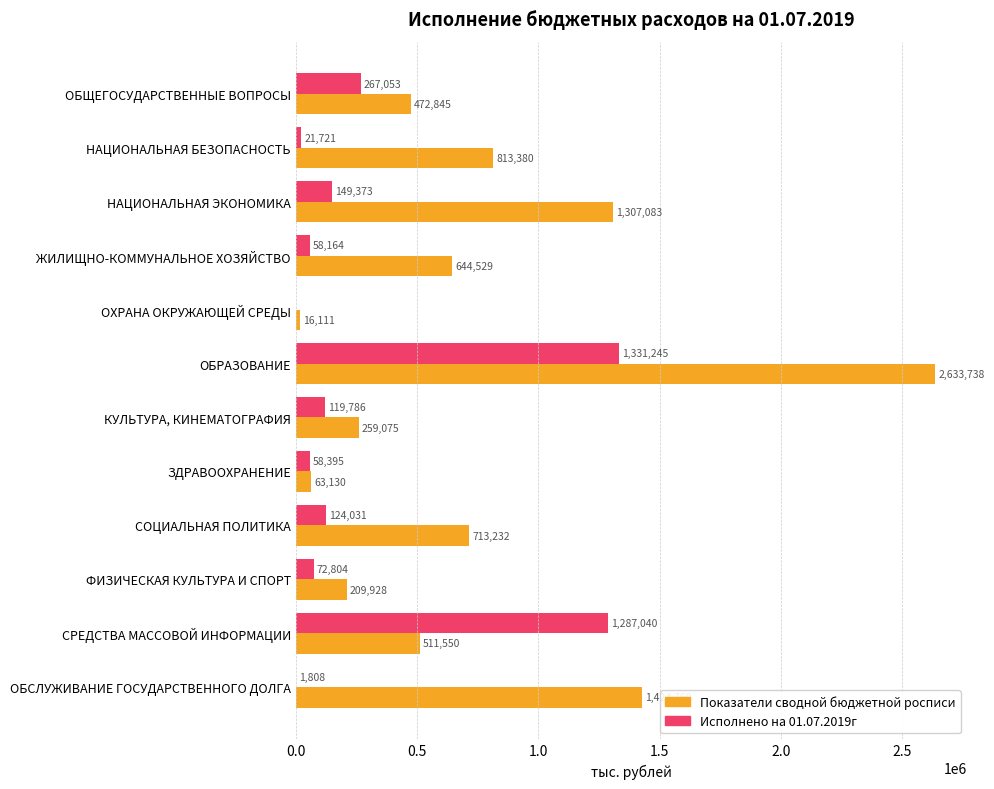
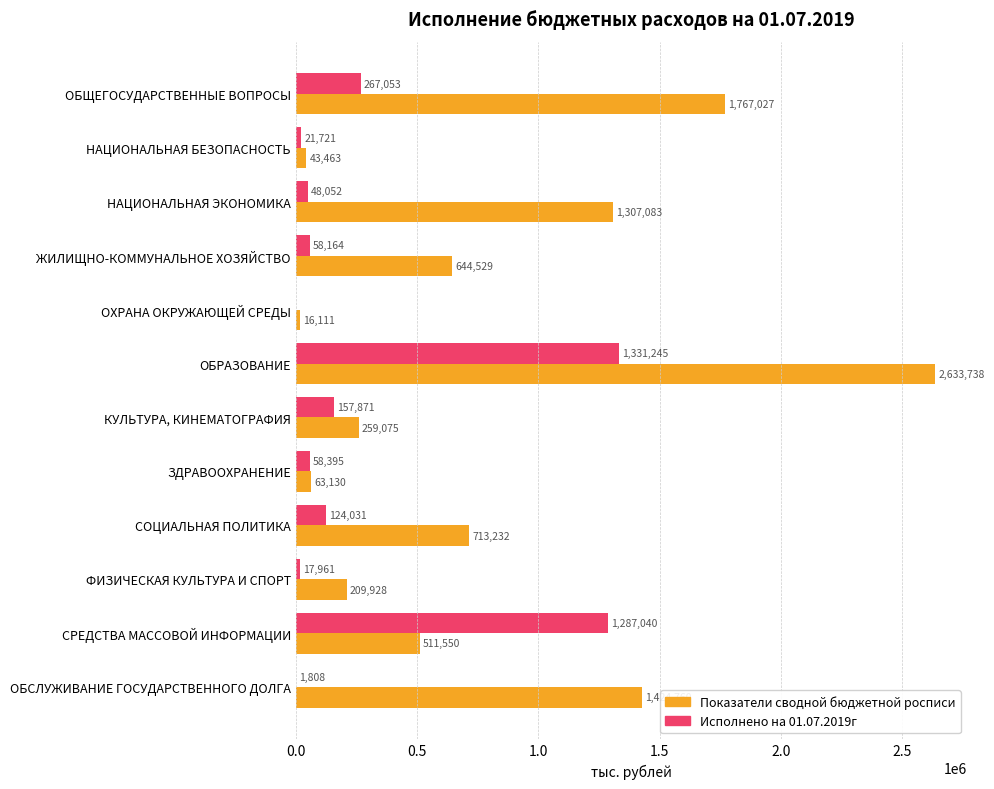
  {
    "Показатели сводной бюджетной росписи": {
-     "ОБЩЕГОСУДАРСТВЕННЫЕ ВОПРОСЫ": "472,845",
-     "НАЦИОНАЛЬНАЯ БЕЗОПАСНОСТЬ": "813,380",
+     "ОБЩЕГОСУДАРСТВЕННЫЕ ВОПРОСЫ": "1,767,027",
+     "НАЦИОНАЛЬНАЯ БЕЗОПАСНОСТЬ": "43,463",
      "НАЦИОНАЛЬНАЯ ЭКОНОМИКА": "1,307,083",
      "ЖИЛИЩНО-КОММУНАЛЬНОЕ ХОЗЯЙСТВО": "644,529",
      "ОХРАНА ОКРУЖАЮЩЕЙ СРЕДЫ": "16,111",
      "ОБРАЗОВАНИЕ": "2,633,738",
      "КУЛЬТУРА, КИНЕМАТОГРАФИЯ": "259,075",
      "ЗДРАВООХРАНЕНИЕ": "63,130",
      "СОЦИАЛЬНАЯ ПОЛИТИКА": "713,232",
      "ФИЗИЧЕСКАЯ КУЛЬТУРА И СПОРТ": "209,928",
      "СРЕДСТВА МАССОВОЙ ИНФОРМАЦИИ": "511,550"
    },
    "Исполнено на 01.07.2019г": {
      "ОБЩЕГОСУДАРСТВЕННЫЕ ВОПРОСЫ": "267,053",
      "НАЦИОНАЛЬНАЯ БЕЗОПАСНОСТЬ": "21,721",
-     "НАЦИОНАЛЬНАЯ ЭКОНОМИКА": "149,373",
+     "НАЦИОНАЛЬНАЯ ЭКОНОМИКА": "48,052",
      "ЖИЛИЩНО-КОММУНАЛЬНОЕ ХОЗЯЙСТВО": "58,164",
      "ОБРАЗОВАНИЕ": "1,331,245",
-     "КУЛЬТУРА, КИНЕМАТОГРАФИЯ": "119,786",
+     "КУЛЬТУРА, КИНЕМАТОГРАФИЯ": "157,871",
      "ЗДРАВООХРАНЕНИЕ": "58,395",
      "СОЦИАЛЬНАЯ ПОЛИТИКА": "124,031",
-     "ФИЗИЧЕСКАЯ КУЛЬТУРА И СПОРТ": "72,804",
+     "ФИЗИЧЕСКАЯ КУЛЬТУРА И СПОРТ": "17,961",
      "СРЕДСТВА МАССОВОЙ ИНФОРМАЦИИ": "1,287,040",
      "ОБСЛУЖИВАНИЕ ГОСУДАРСТВЕННОГО ДОЛГА": "1,808"
    }
  }
